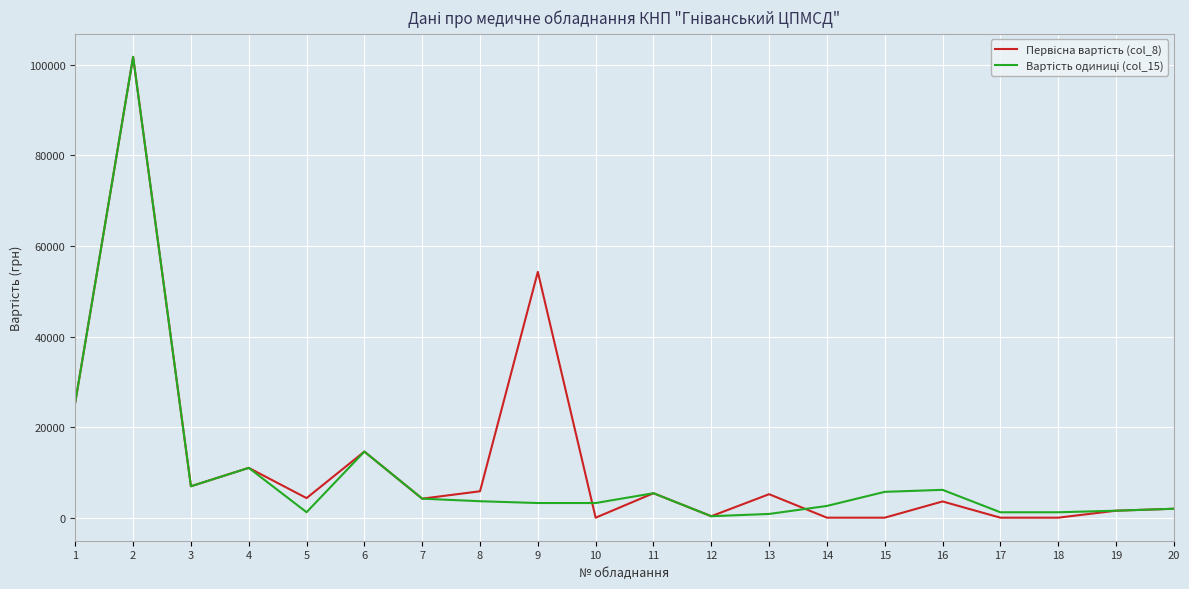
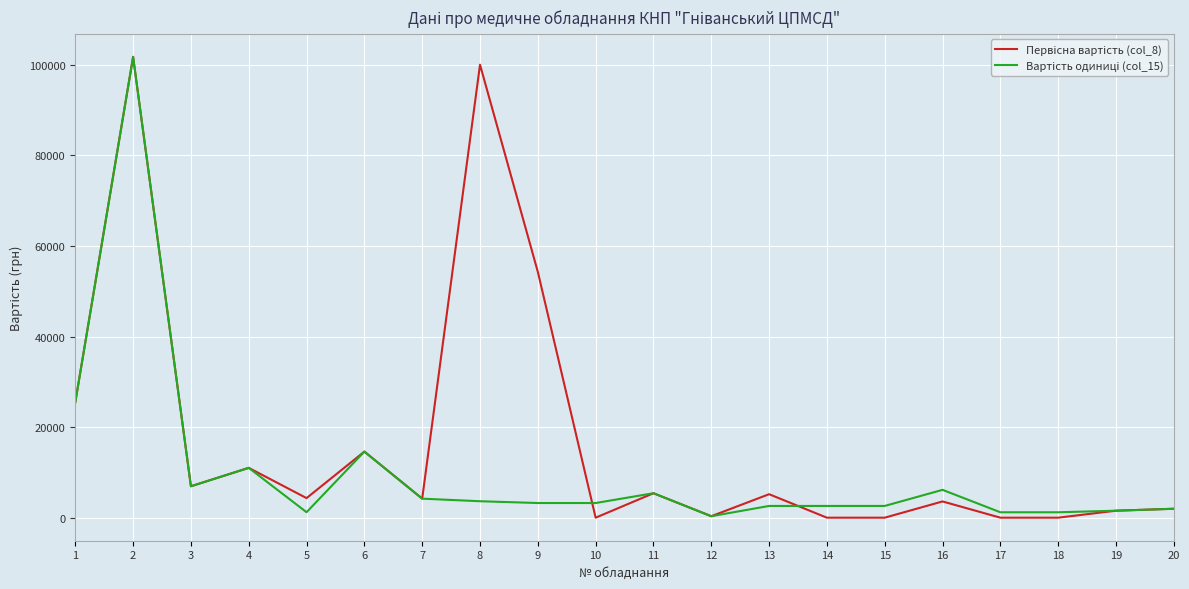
  {
    "Первісна вартість (col_8)": {
      "5": 4000,
-     "8": 6000,
+     "8": 100000,
      "9": 54000,
      "10": 0,
      "13": 5000,
      "14": 0,
      "15": 0,
      "16": 4000,
      "17": 0,
      "18": 0
    },
    "Вартість одиниці (col_15)": {
      "5": 1000,
      "8": 4000,
      "9": 3000,
      "10": 3000,
-     "13": 1000,
+     "13": 3000,
      "14": 3000,
-     "15": 6000,
+     "15": 3000,
      "16": 6000,
      "17": 1000,
      "18": 1000
    }
  }
